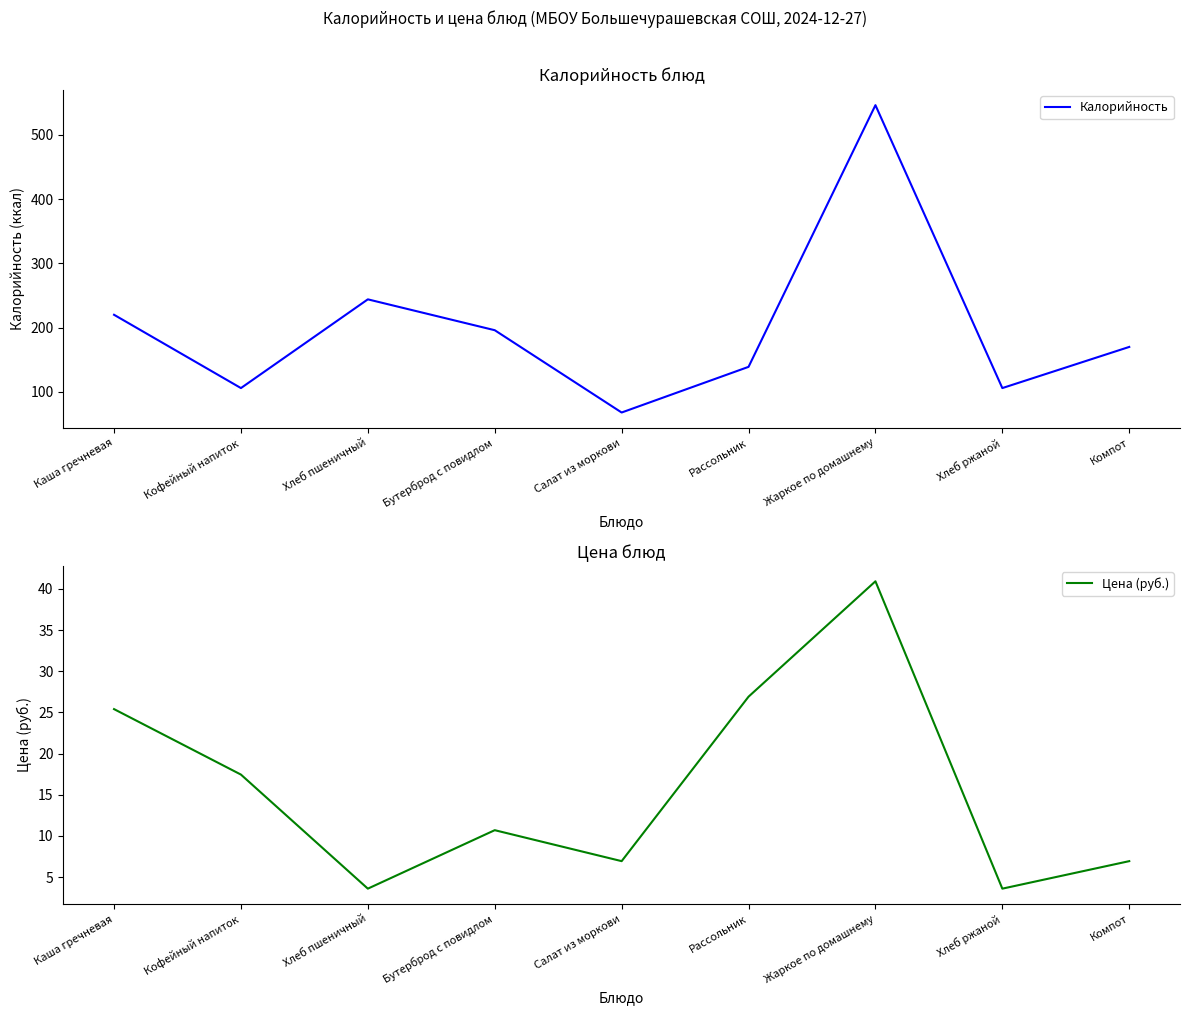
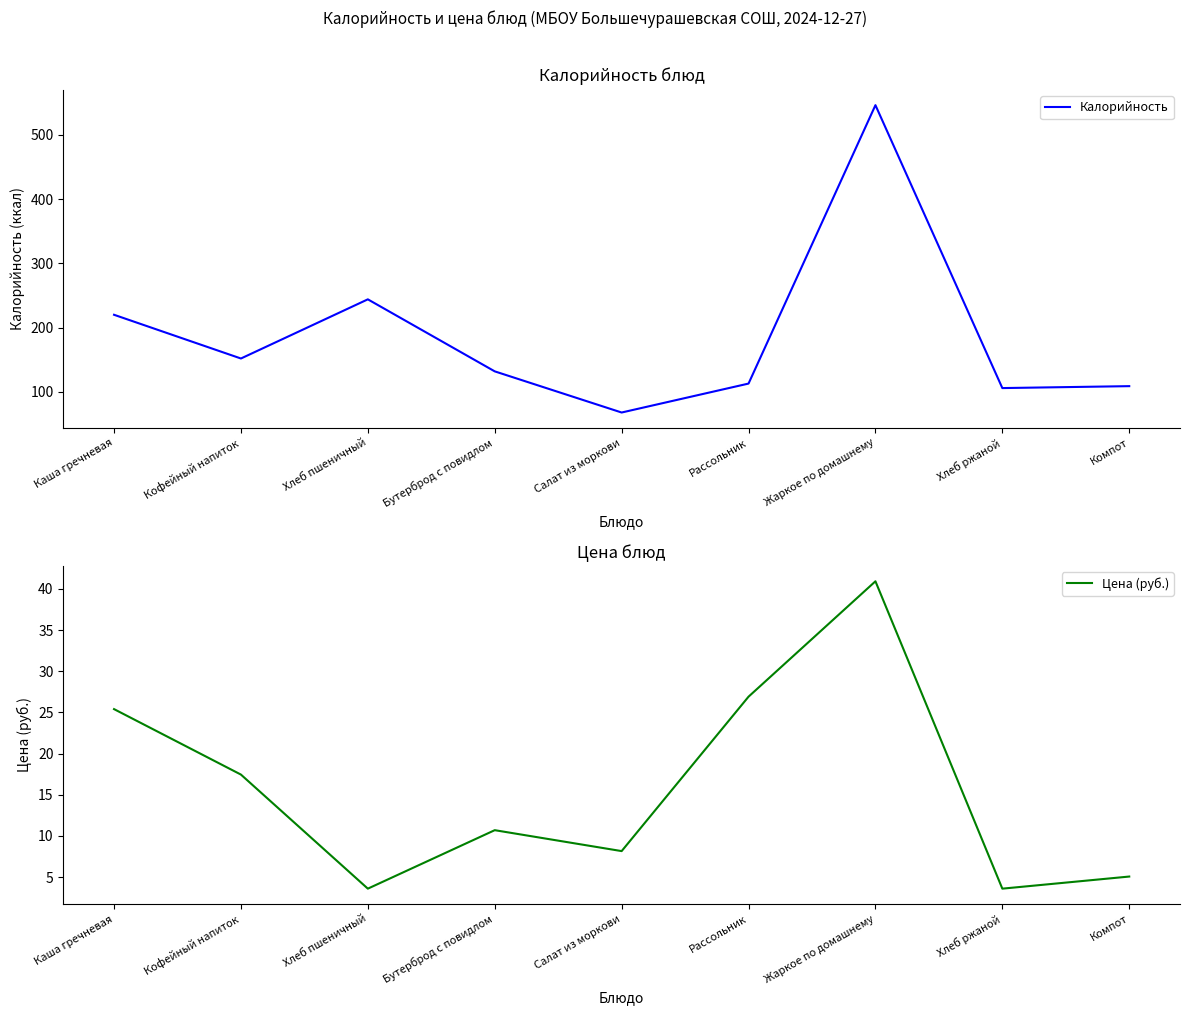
  {
    "Калорийность блюд": {
      "Каша гречневая": 220,
-     "Кофейный напиток": 110,
+     "Кофейный напиток": 150,
      "Хлеб пшеничный": 240,
-     "Бутерброд с повидлом": 200,
+     "Бутерброд с повидлом": 130,
      "Салат из моркови": 70,
-     "Рассольник": 140,
+     "Рассольник": 110,
      "Жаркое по домашнему": 550,
      "Хлеб ржаной": 110,
-     "Компот": 170
+     "Компот": 110
    },
    "Цена блюд": {
      "Каша гречневая": 25,
      "Кофейный напиток": 17,
      "Хлеб пшеничный": 4,
      "Бутерброд с повидлом": 11,
-     "Салат из моркови": 7,
+     "Салат из моркови": 8,
      "Рассольник": 27,
      "Жаркое по домашнему": 41,
      "Хлеб ржаной": 4,
-     "Компот": 7
+     "Компот": 5
    }
  }
